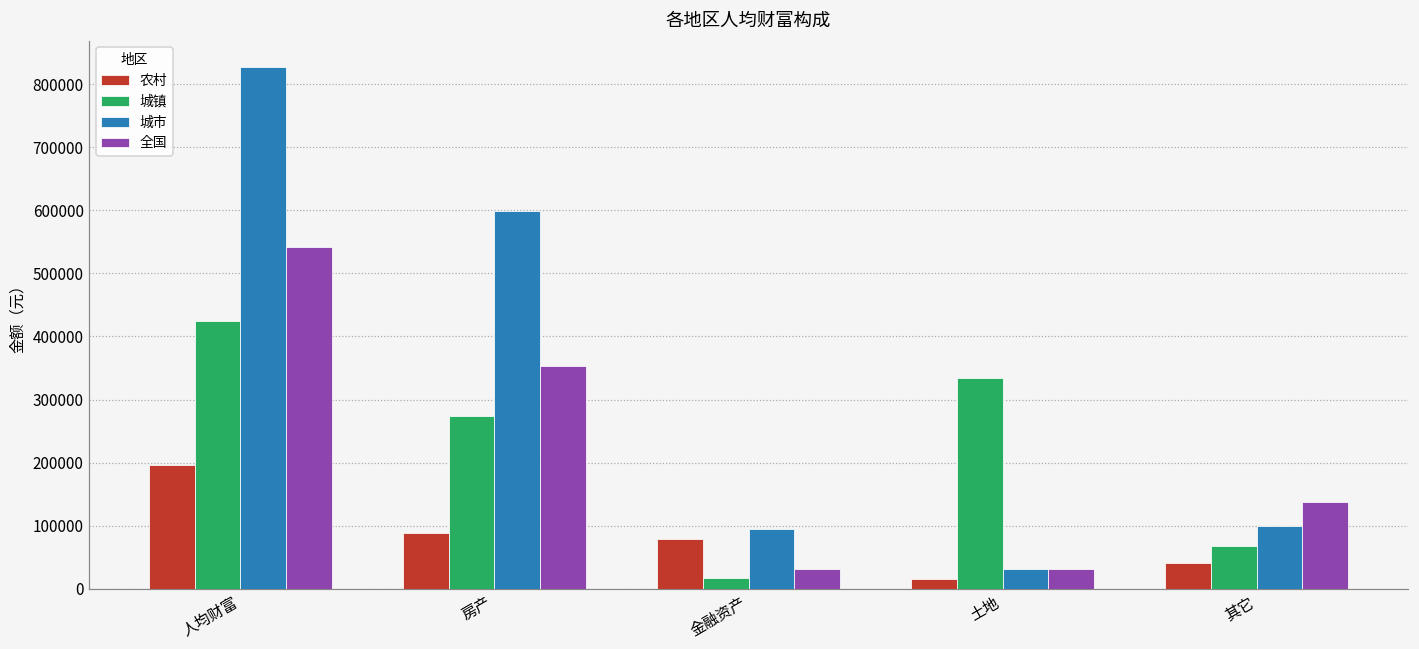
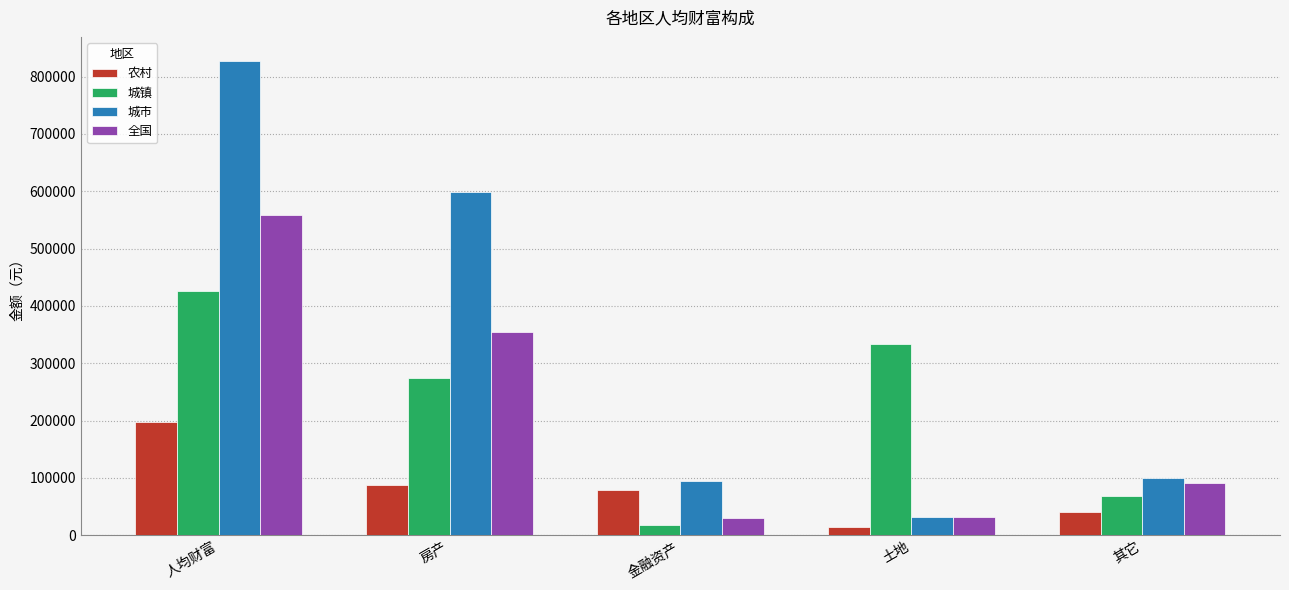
  {
    "农村": {
      "人均财富": 200000,
      "房产": 90000,
      "金融资产": 80000,
      "土地": 20000,
      "其它": 40000
    },
    "城镇": {
      "人均财富": 430000,
      "房产": 270000,
      "金融资产": 20000,
      "土地": 330000,
      "其它": 70000
    },
    "城市": {
      "人均财富": 830000,
      "房产": 600000,
      "金融资产": 100000,
      "土地": 30000,
      "其它": 100000
    },
    "全国": {
-     "人均财富": 540000,
+     "人均财富": 560000,
      "房产": 350000,
      "金融资产": 30000,
      "土地": 30000,
-     "其它": 140000
+     "其它": 90000
    }
  }
